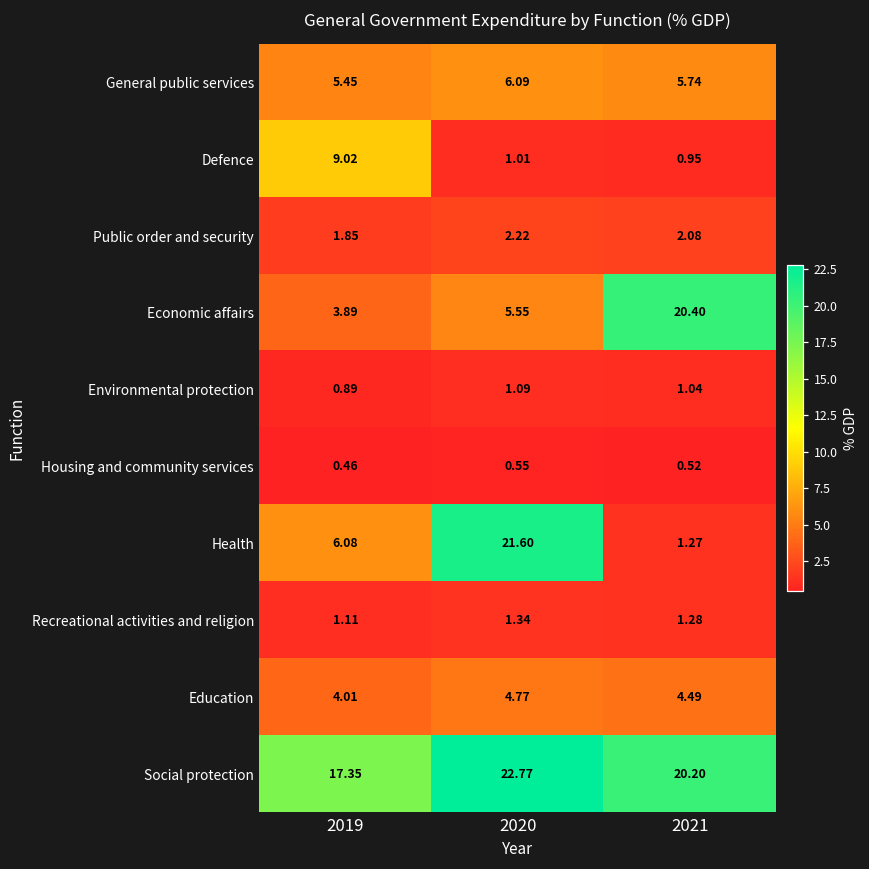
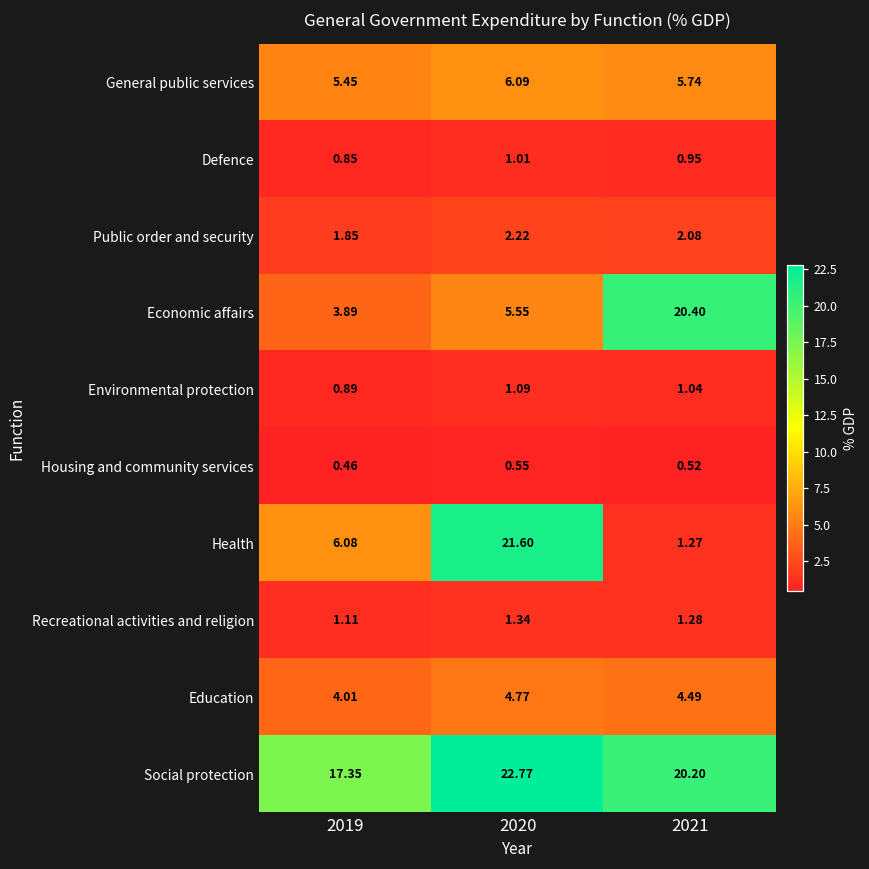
  {
    "General public services": {
      "2019": 5.45,
      "2020": 6.09,
      "2021": 5.74
    },
    "Defence": {
-     "2019": 9.02,
+     "2019": 0.85,
      "2020": 1.01,
      "2021": 0.95
    },
    "Public order and security": {
      "2019": 1.85,
      "2020": 2.22,
      "2021": 2.08
    },
    "Economic affairs": {
      "2019": 3.89,
      "2020": 5.55,
      "2021": 20.40
    },
    "Environmental protection": {
      "2019": 0.89,
      "2020": 1.09,
      "2021": 1.04
    },
    "Housing and community services": {
      "2019": 0.46,
      "2020": 0.55,
      "2021": 0.52
    },
    "Health": {
      "2019": 6.08,
      "2020": 21.60,
      "2021": 1.27
    },
    "Recreational activities and religion": {
      "2019": 1.11,
      "2020": 1.34,
      "2021": 1.28
    },
    "Education": {
      "2019": 4.01,
      "2020": 4.77,
      "2021": 4.49
    },
    "Social protection": {
      "2019": 17.35,
      "2020": 22.77,
      "2021": 20.20
    }
  }
